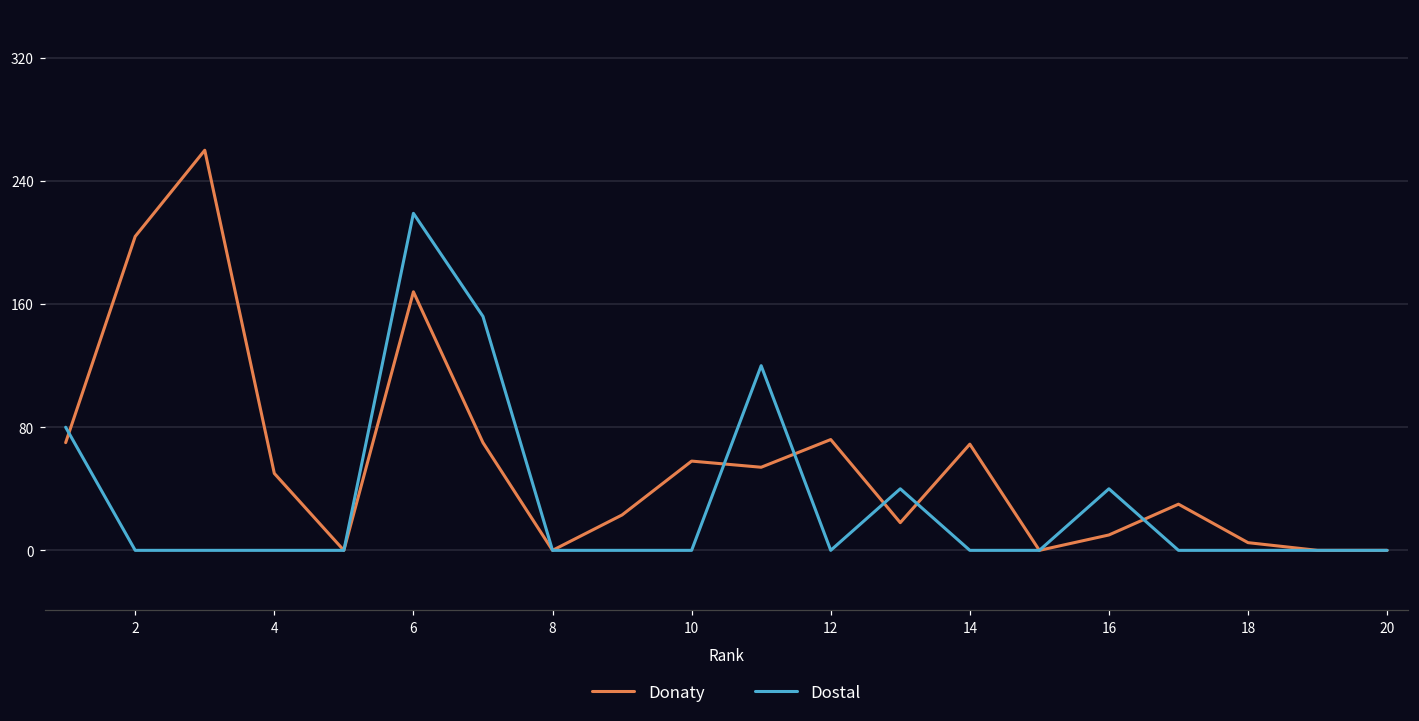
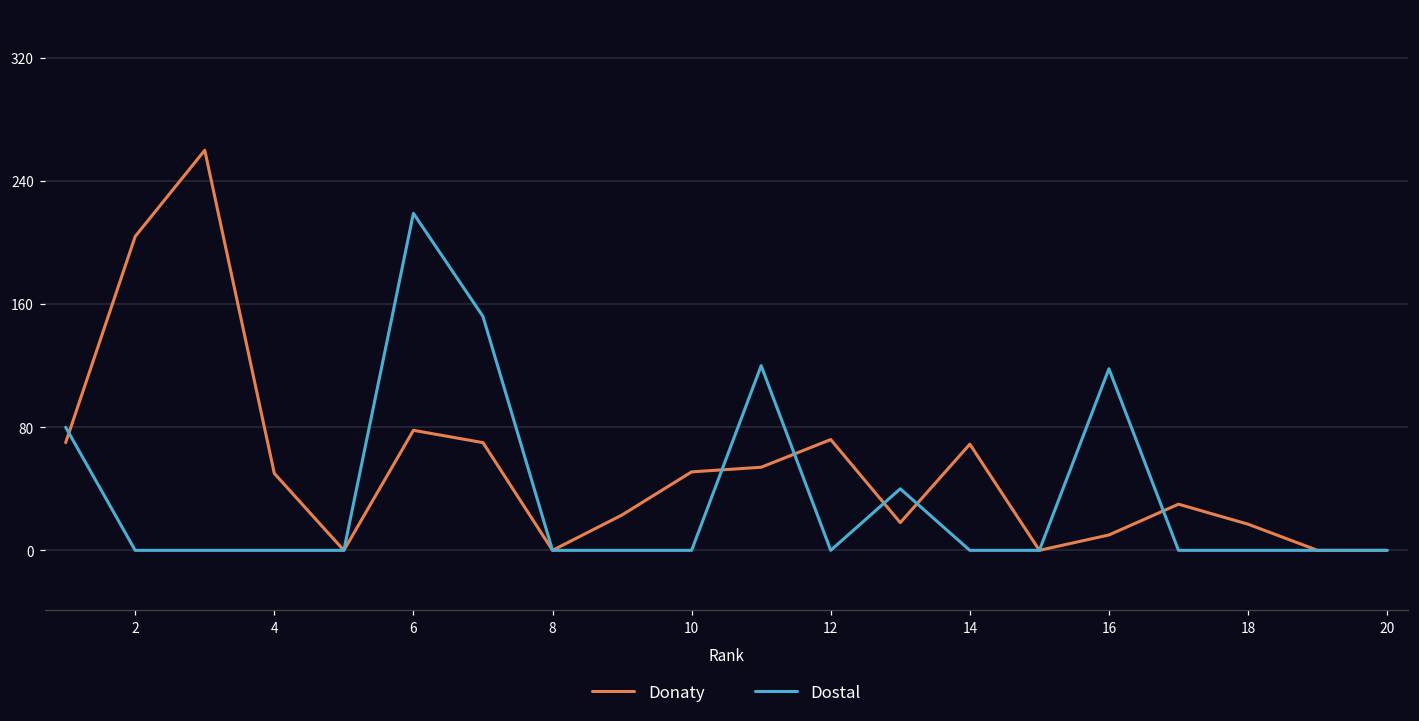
  {
    "Donaty": {
      "2": 204,
      "4": 50,
-     "6": 168,
-     "10": 58,
+     "6": 78,
+     "10": 51,
      "12": 72,
      "14": 69,
      "16": 10,
-     "18": 5
+     "18": 17
    },
    "Dostal": {
      "2": 0,
      "4": 0,
      "6": 219,
      "10": 0,
      "12": 0,
      "14": 0,
-     "16": 40,
+     "16": 118,
      "18": 0
    }
  }
